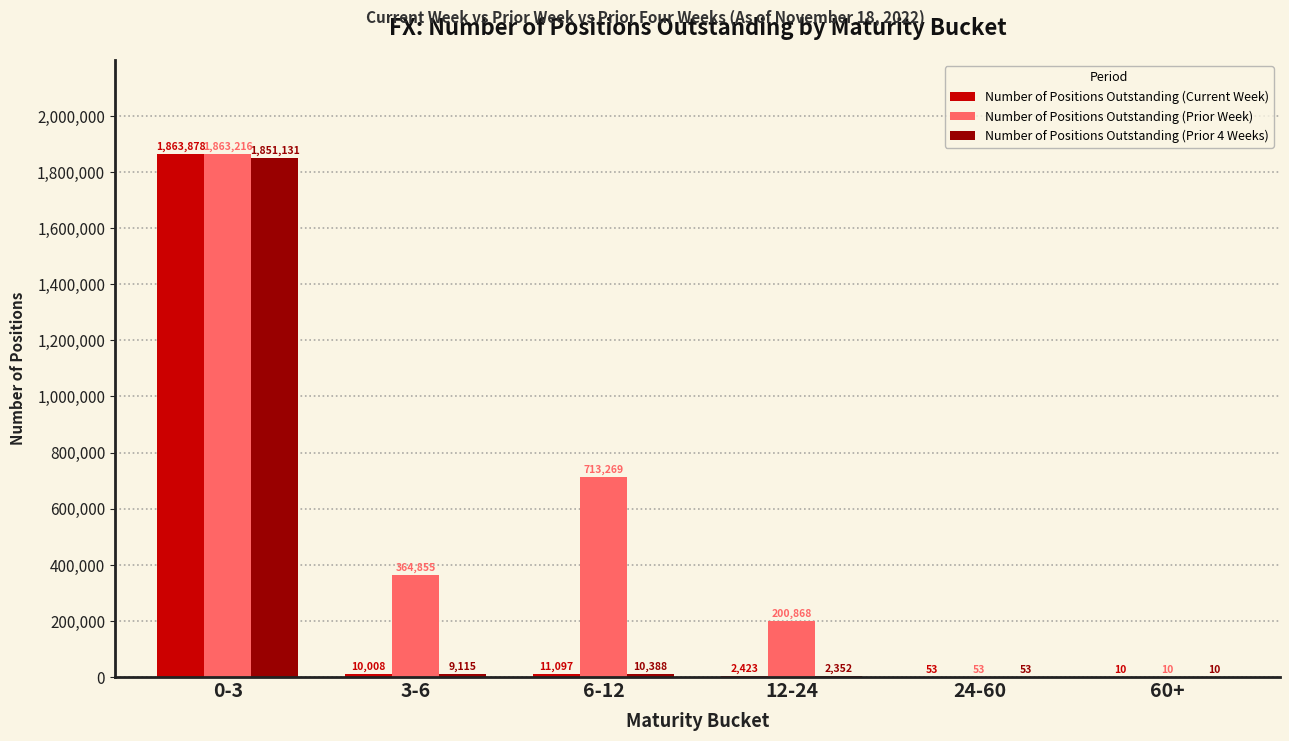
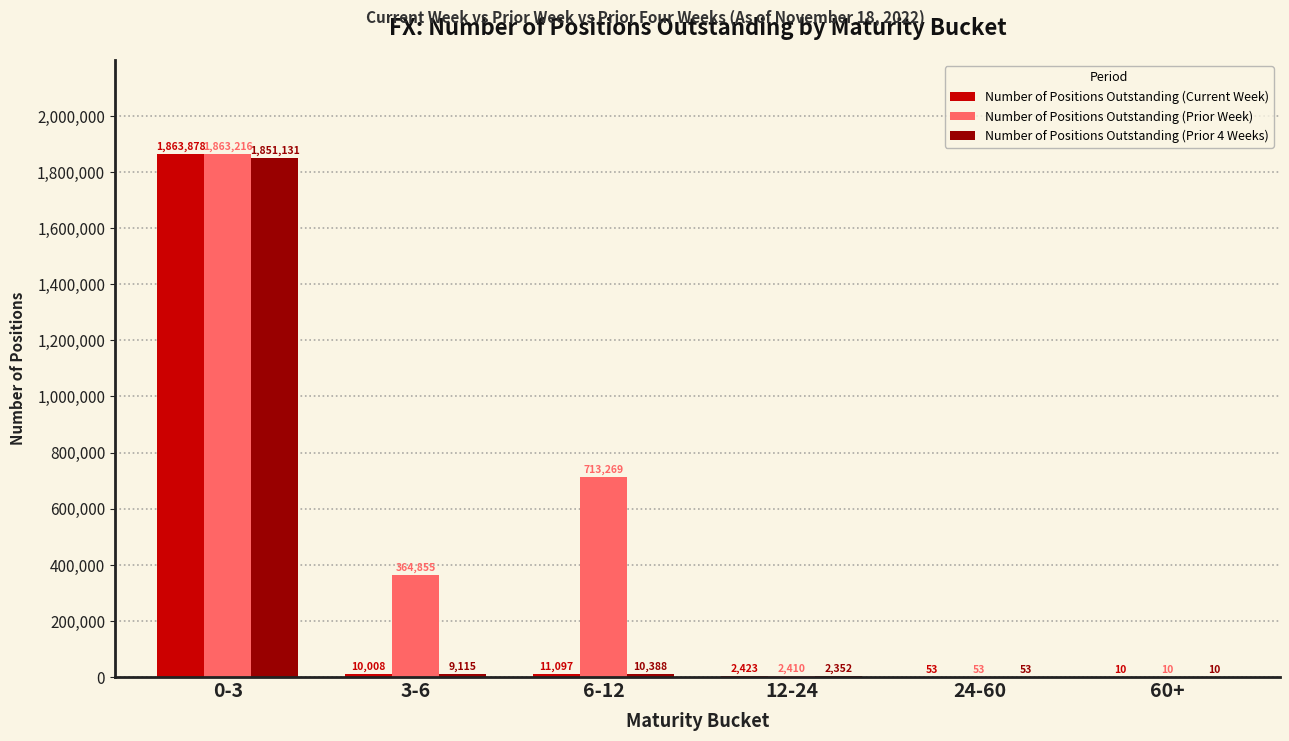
  {
    "Number of Positions Outstanding (Prior Week)": {
      "0-3": "1,863,216",
      "3-6": "364,855",
-     "12-24": "200,868",
+     "12-24": "2,410",
      "24-60": "53",
      "60+": "10"
    }
  }
